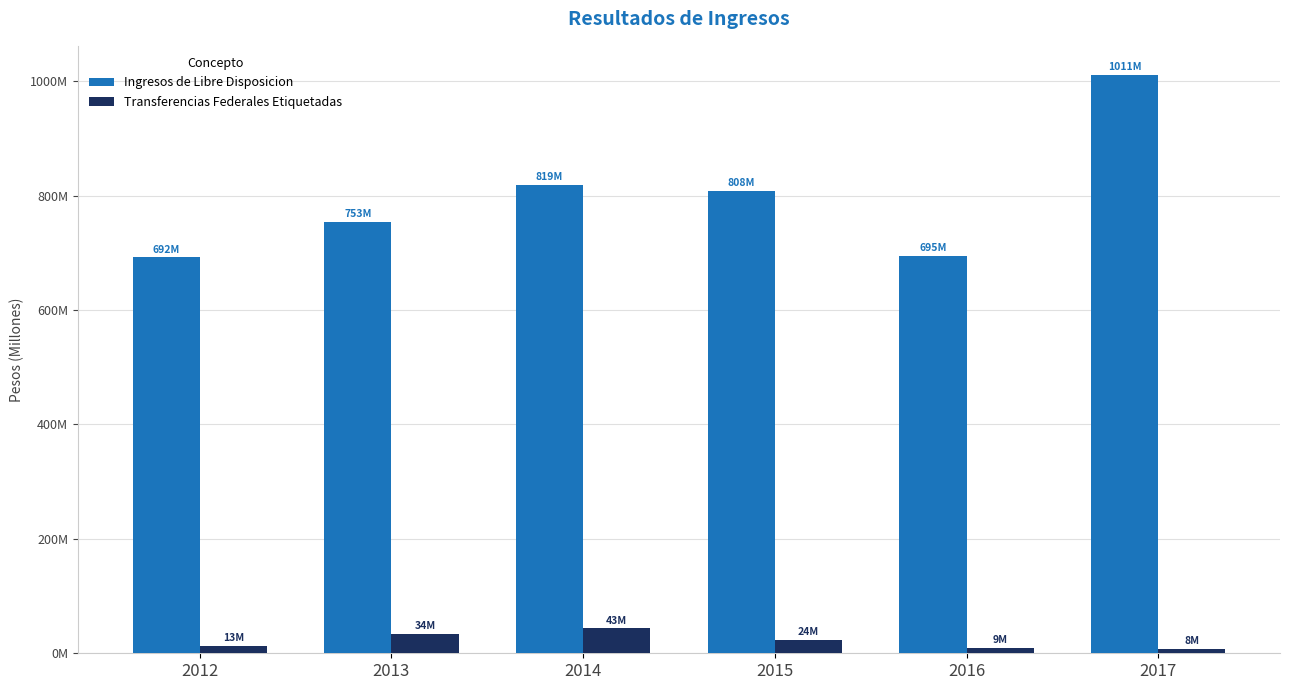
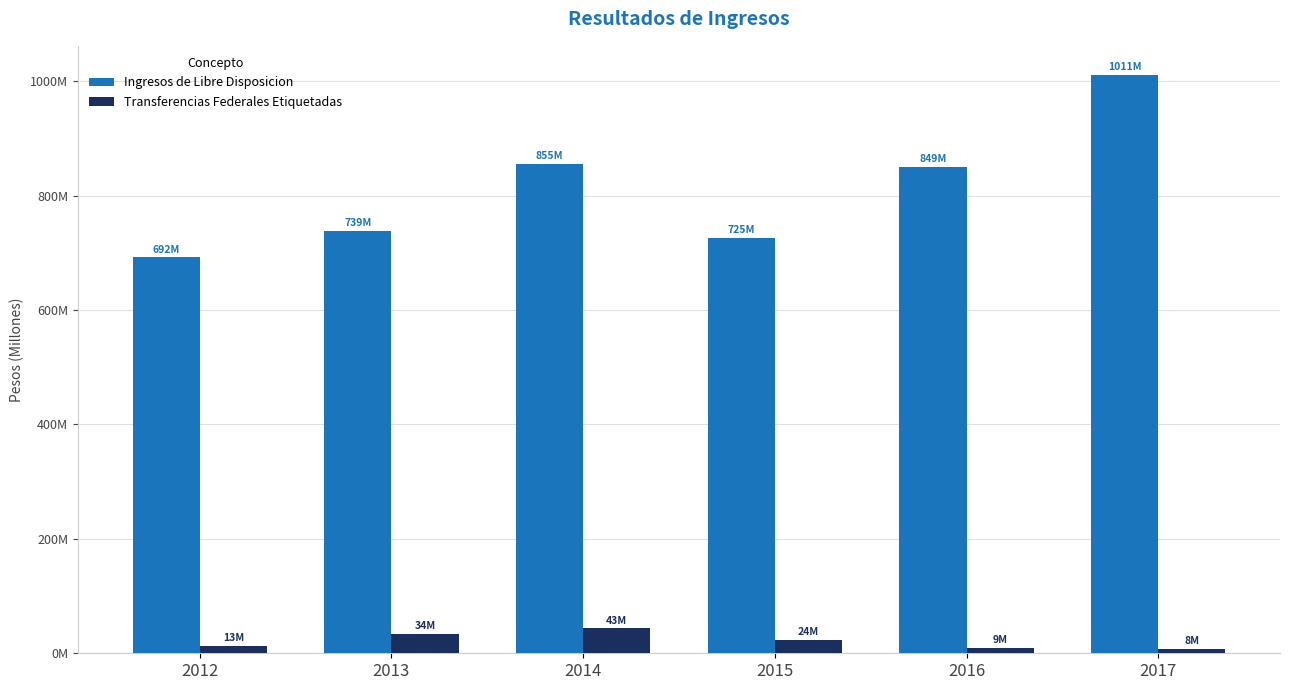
  {
    "Ingresos de Libre Disposicion": {
      "2012": "692M",
-     "2013": "753M",
-     "2014": "819M",
-     "2015": "808M",
-     "2016": "695M",
+     "2013": "739M",
+     "2014": "855M",
+     "2015": "725M",
+     "2016": "849M",
      "2017": "1011M"
    },
    "Transferencias Federales Etiquetadas": {
      "2012": "13M",
      "2013": "34M",
      "2014": "43M",
      "2015": "24M",
      "2016": "9M",
      "2017": "8M"
    }
  }
